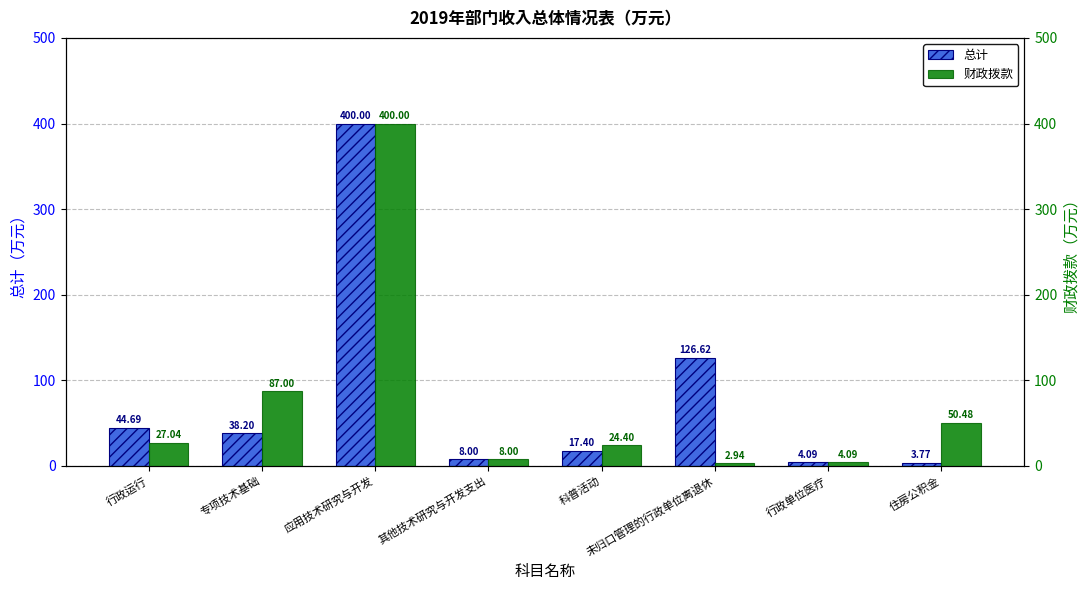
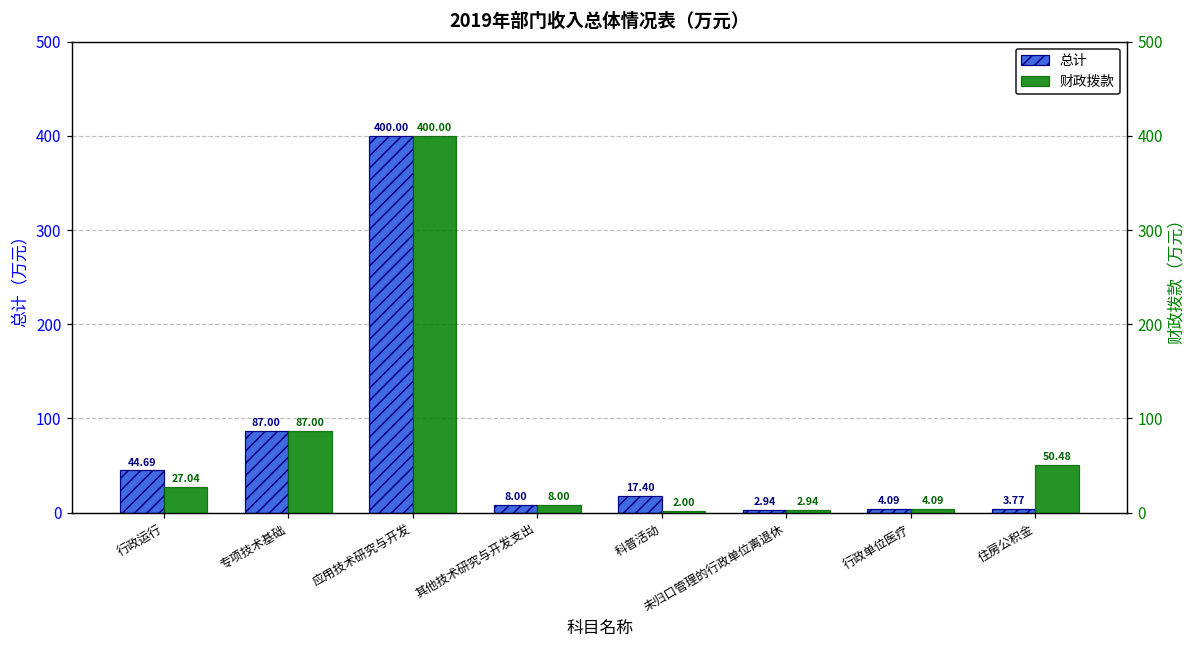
  {
    "总计": {
      "行政运行": 44.69,
-     "专项技术基础": 38.20,
+     "专项技术基础": 87.00,
      "应用技术研究与开发": 400.00,
      "其他技术研究与开发支出": 8.00,
      "科普活动": 17.40,
-     "未归口管理的行政单位离退休": 126.62,
+     "未归口管理的行政单位离退休": 2.94,
      "行政单位医疗": 4.09,
      "住房公积金": 3.77
    },
    "财政拨款": {
      "行政运行": 27.04,
      "专项技术基础": 87.00,
      "应用技术研究与开发": 400.00,
      "其他技术研究与开发支出": 8.00,
-     "科普活动": 24.40,
+     "科普活动": 2.00,
      "未归口管理的行政单位离退休": 2.94,
      "行政单位医疗": 4.09,
      "住房公积金": 50.48
    }
  }
